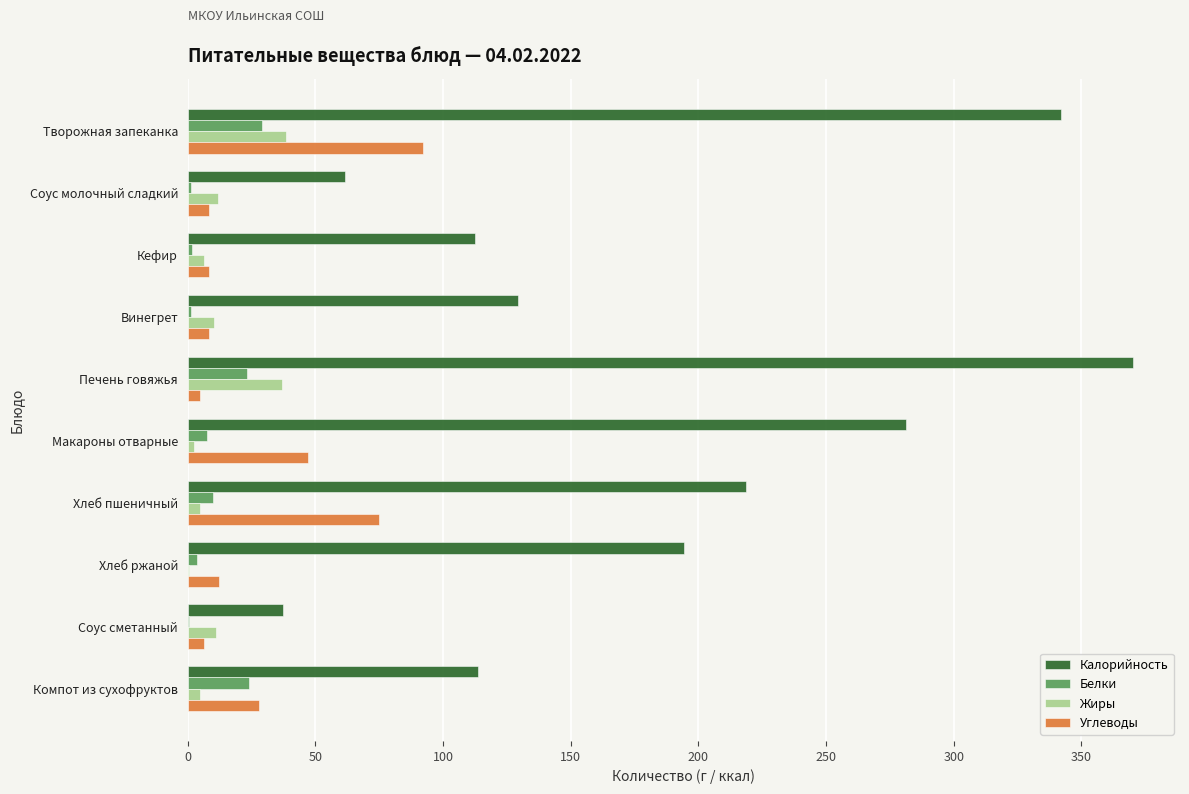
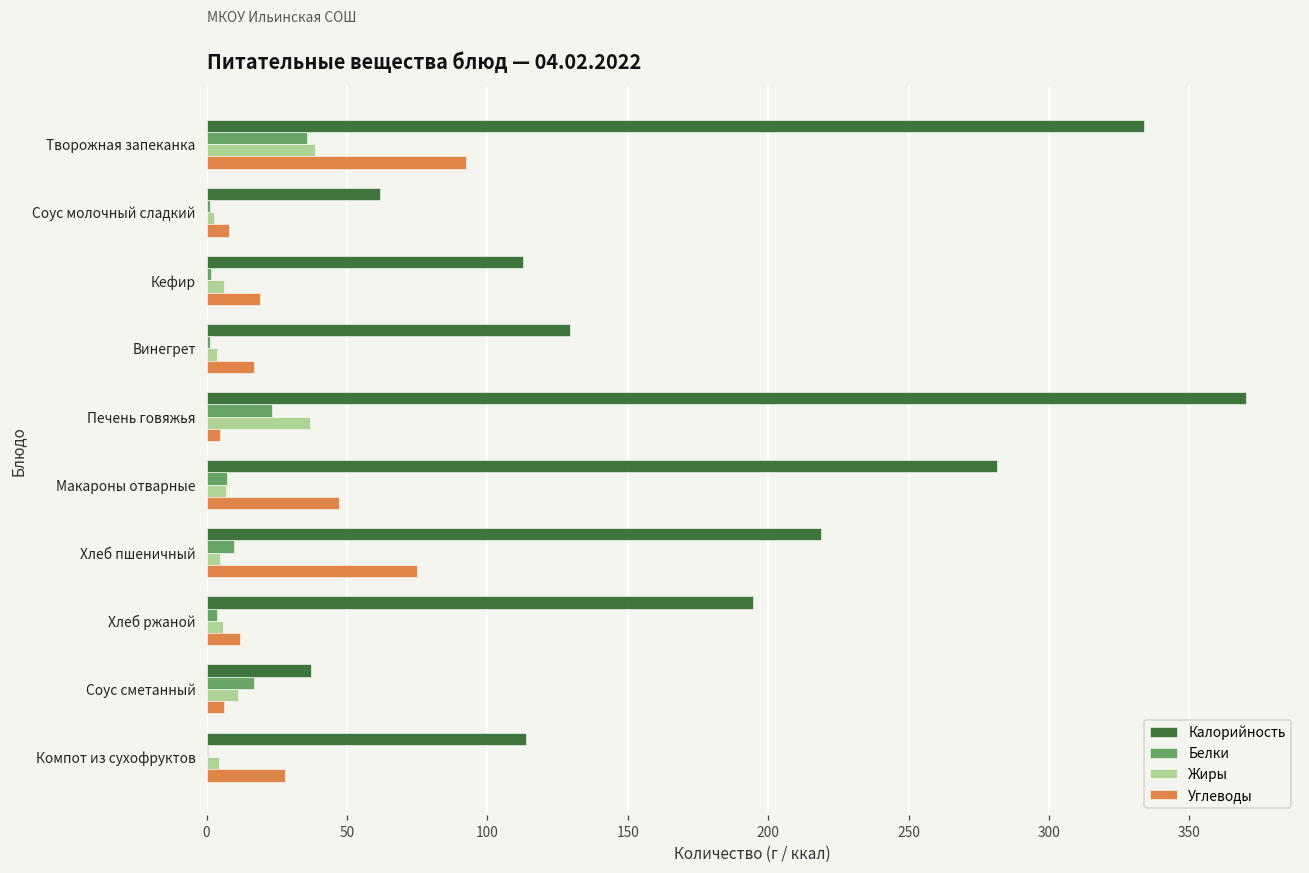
  {
    "Калорийность": {
-     "Творожная запеканка": 342,
+     "Творожная запеканка": 334,
      "Соус молочный сладкий": 62,
      "Кефир": 113,
      "Винегрет": 129,
      "Печень говяжья": 370,
      "Макароны отварные": 281,
      "Хлеб пшеничный": 219,
      "Хлеб ржаной": 194,
      "Соус сметанный": 37,
      "Компот из сухофруктов": 114
    },
    "Белки": {
-     "Творожная запеканка": 29,
+     "Творожная запеканка": 36,
      "Соус молочный сладкий": 1,
      "Кефир": 2,
      "Винегрет": 1,
      "Печень говяжья": 23,
      "Макароны отварные": 7,
      "Хлеб пшеничный": 10,
      "Хлеб ржаной": 4,
-     "Соус сметанный": 1,
-     "Компот из сухофруктов": 24
+     "Соус сметанный": 17,
+     "Компот из сухофруктов": 1
    },
    "Жиры": {
      "Творожная запеканка": 39,
-     "Соус молочный сладкий": 12,
+     "Соус молочный сладкий": 3,
      "Кефир": 6,
-     "Винегрет": 10,
+     "Винегрет": 4,
      "Печень говяжья": 37,
-     "Макароны отварные": 2,
+     "Макароны отварные": 7,
      "Хлеб пшеничный": 5,
-     "Хлеб ржаной": 0,
+     "Хлеб ржаной": 6,
      "Соус сметанный": 11,
      "Компот из сухофруктов": 5
    },
    "Углеводы": {
      "Творожная запеканка": 92,
      "Соус молочный сладкий": 8,
-     "Кефир": 8,
-     "Винегрет": 8,
+     "Кефир": 19,
+     "Винегрет": 17,
      "Печень говяжья": 5,
      "Макароны отварные": 47,
      "Хлеб пшеничный": 75,
      "Хлеб ржаной": 12,
      "Соус сметанный": 6,
      "Компот из сухофруктов": 28
    }
  }
